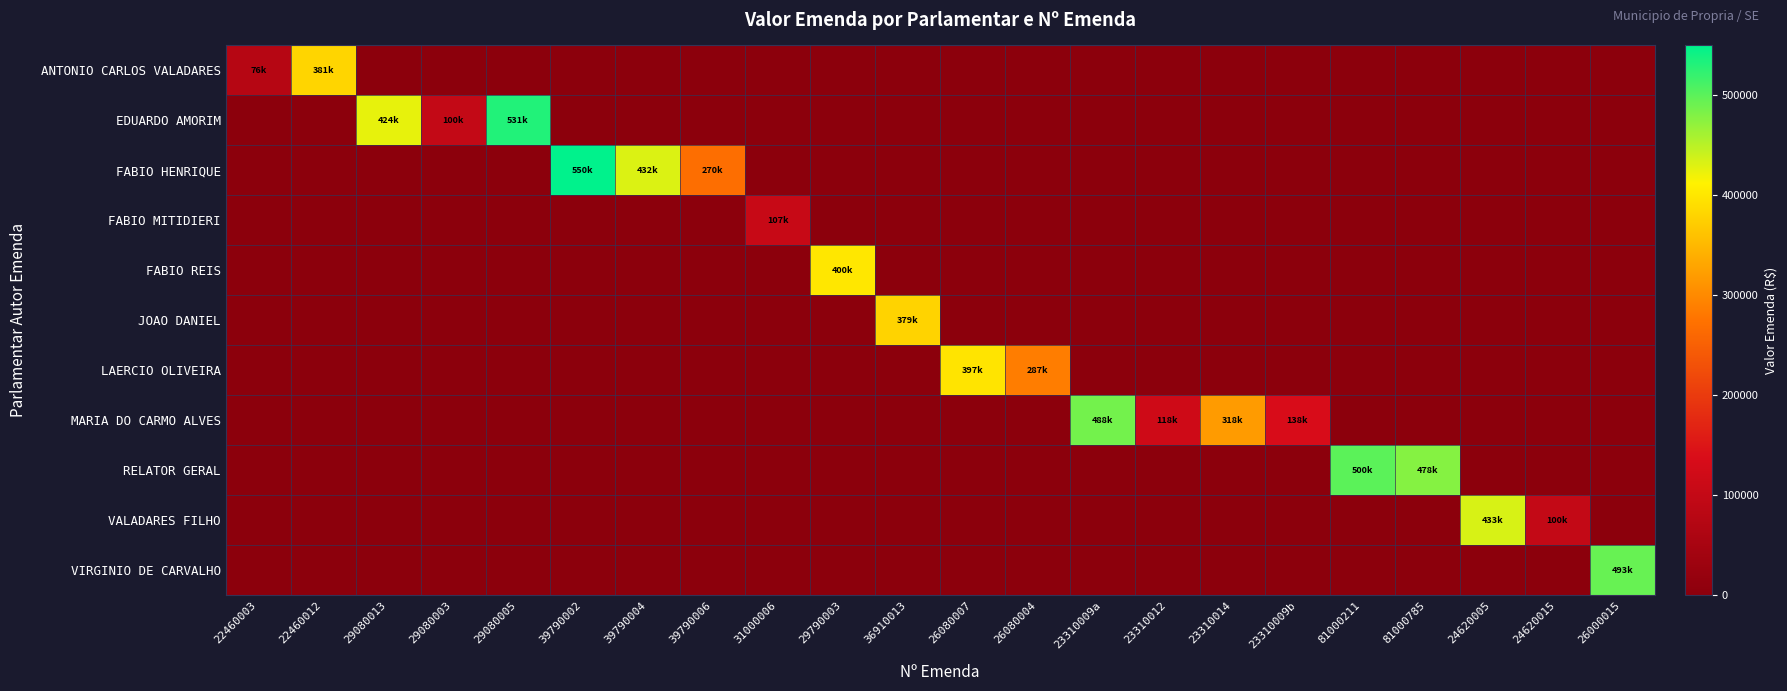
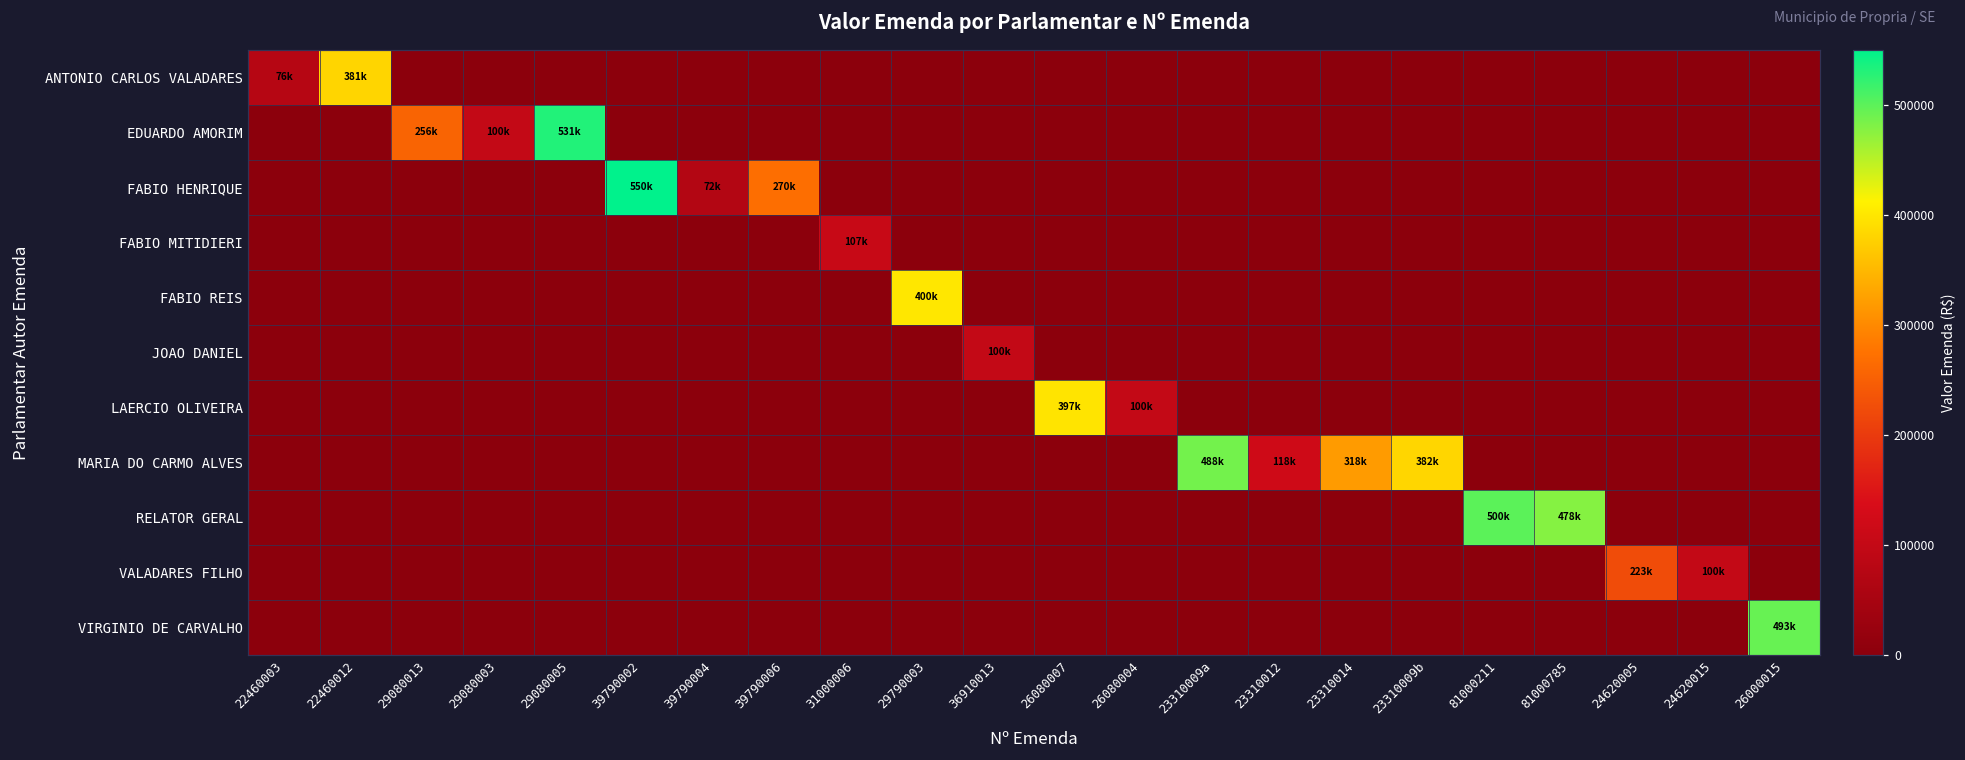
  {
    "ANTONIO CARLOS VALADARES": {
      "22460003": "76k",
      "22460012": "381k"
    },
    "EDUARDO AMORIM": {
-     "29080013": "424k",
+     "29080013": "256k",
      "29080003": "100k",
      "29080005": "531k"
    },
    "FABIO HENRIQUE": {
      "39790002": "550k",
-     "39790004": "432k",
+     "39790004": "72k",
      "39790006": "270k"
    },
    "FABIO MITIDIERI": {
      "31000006": "107k"
    },
    "FABIO REIS": {
      "29790003": "400k"
    },
    "JOAO DANIEL": {
-     "36910013": "379k"
+     "36910013": "100k"
    },
    "LAERCIO OLIVEIRA": {
      "26080007": "397k",
-     "26080004": "287k"
+     "26080004": "100k"
    },
    "MARIA DO CARMO ALVES": {
      "23310009a": "488k",
      "23310012": "118k",
      "23310014": "318k",
-     "23310009b": "138k"
+     "23310009b": "382k"
    },
    "RELATOR GERAL": {
      "81000211": "500k",
      "81000785": "478k"
    },
    "VALADARES FILHO": {
-     "24620005": "433k",
+     "24620005": "223k",
      "24620015": "100k"
    },
    "VIRGINIO DE CARVALHO": {
      "26000015": "493k"
    }
  }
